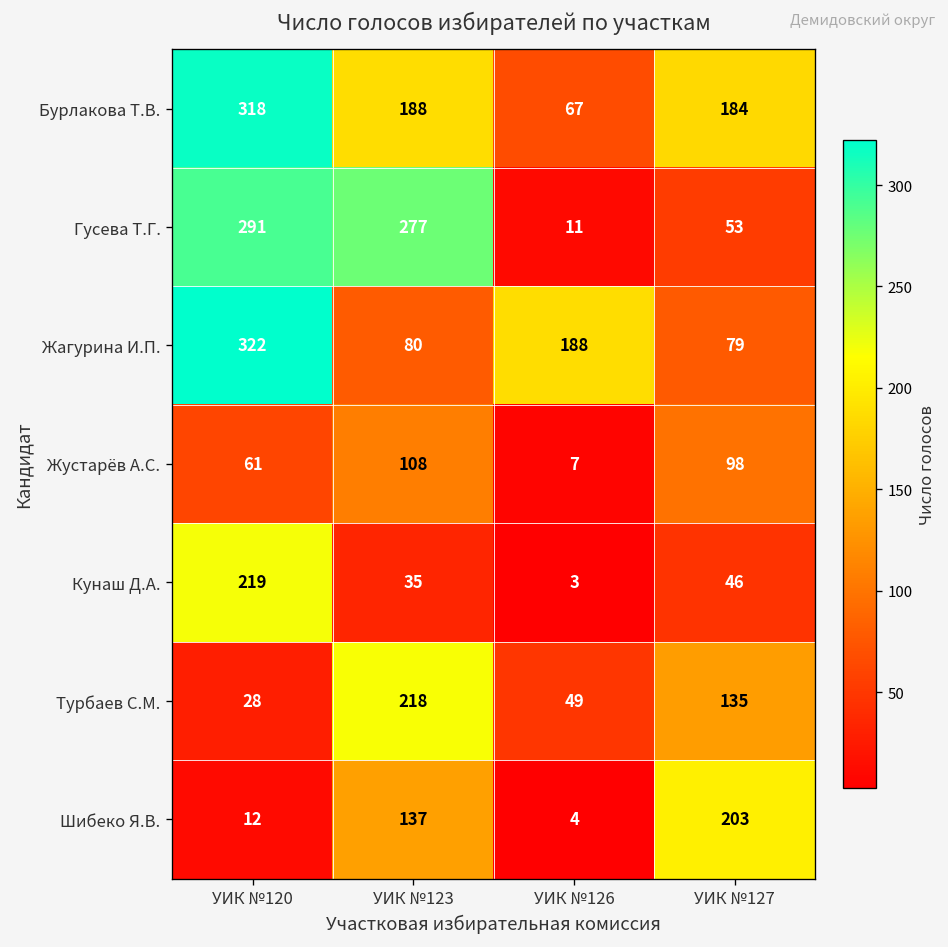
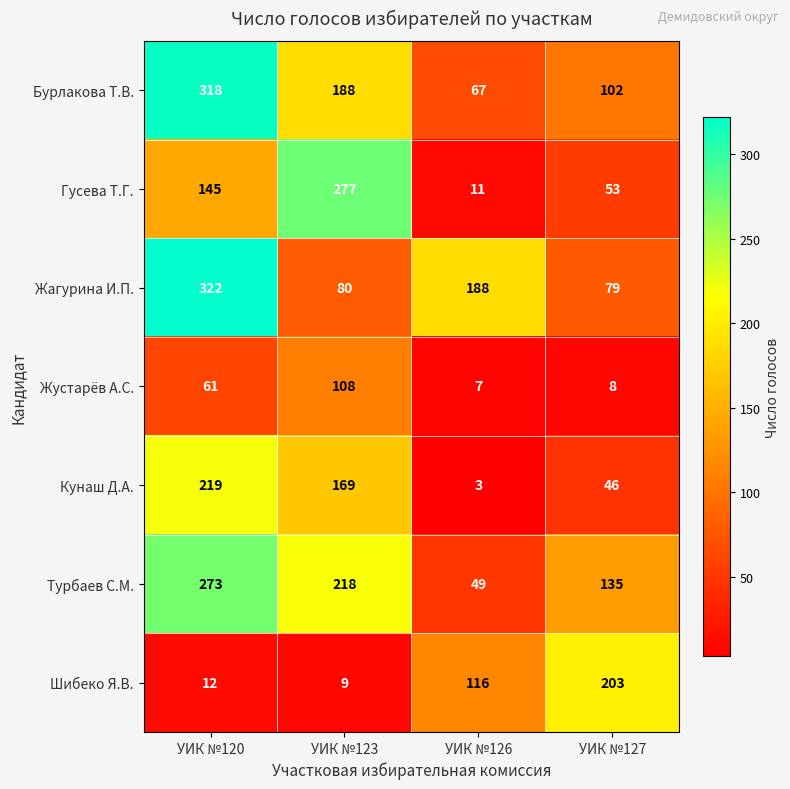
  {
    "Бурлакова Т.В.": {
      "УИК №120": 318,
      "УИК №123": 188,
      "УИК №126": 67,
-     "УИК №127": 184
+     "УИК №127": 102
    },
    "Гусева Т.Г.": {
-     "УИК №120": 291,
+     "УИК №120": 145,
      "УИК №123": 277,
      "УИК №126": 11,
      "УИК №127": 53
    },
    "Жагурина И.П.": {
      "УИК №120": 322,
      "УИК №123": 80,
      "УИК №126": 188,
      "УИК №127": 79
    },
    "Жустарёв А.С.": {
      "УИК №120": 61,
      "УИК №123": 108,
      "УИК №126": 7,
-     "УИК №127": 98
+     "УИК №127": 8
    },
    "Кунаш Д.А.": {
      "УИК №120": 219,
-     "УИК №123": 35,
+     "УИК №123": 169,
      "УИК №126": 3,
      "УИК №127": 46
    },
    "Турбаев С.М.": {
-     "УИК №120": 28,
+     "УИК №120": 273,
      "УИК №123": 218,
      "УИК №126": 49,
      "УИК №127": 135
    },
    "Шибеко Я.В.": {
      "УИК №120": 12,
-     "УИК №123": 137,
-     "УИК №126": 4,
+     "УИК №123": 9,
+     "УИК №126": 116,
      "УИК №127": 203
    }
  }
